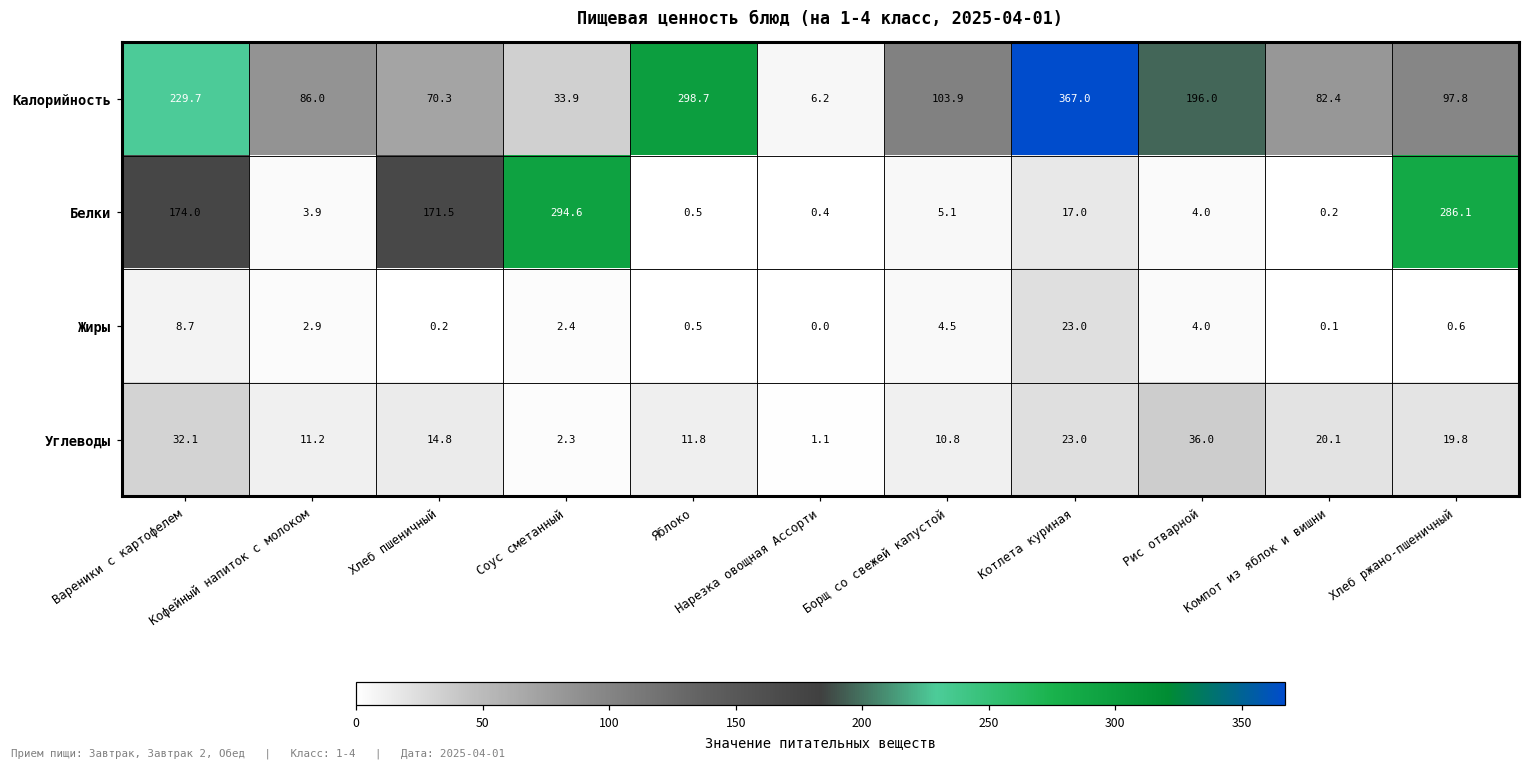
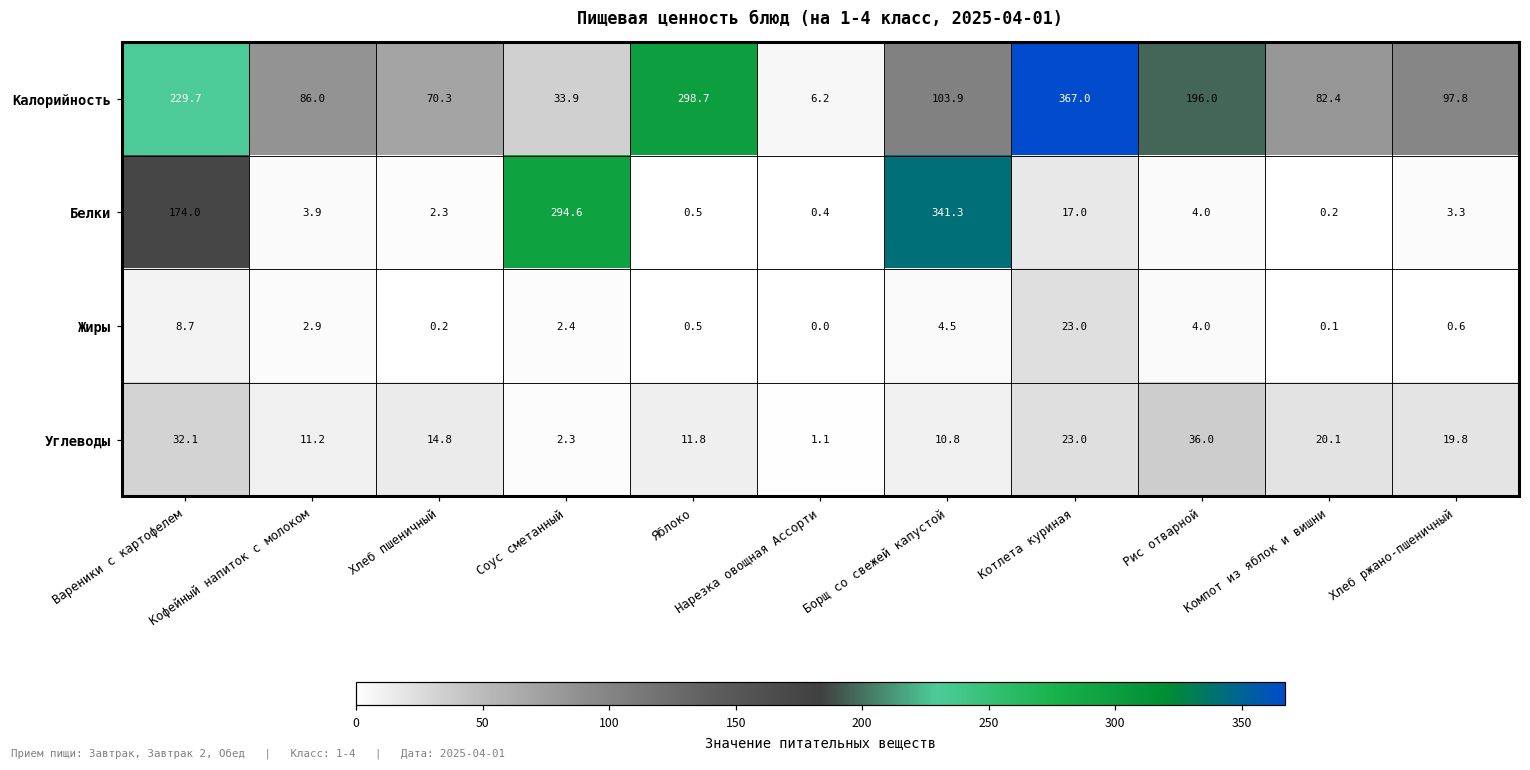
  {
    "Калорийность": {
      "Вареники с картофелем": 229.7,
      "Кофейный напиток с молоком": 86.0,
      "Хлеб пшеничный": 70.3,
      "Соус сметанный": 33.9,
      "Яблоко": 298.7,
      "Нарезка овощная Ассорти": 6.2,
      "Борщ со свежей капустой": 103.9,
      "Котлета куриная": 367.0,
      "Рис отварной": 196.0,
      "Компот из яблок и вишни": 82.4,
      "Хлеб ржано-пшеничный": 97.8
    },
    "Белки": {
      "Вареники с картофелем": 174.0,
      "Кофейный напиток с молоком": 3.9,
-     "Хлеб пшеничный": 171.5,
+     "Хлеб пшеничный": 2.3,
      "Соус сметанный": 294.6,
      "Яблоко": 0.5,
      "Нарезка овощная Ассорти": 0.4,
-     "Борщ со свежей капустой": 5.1,
+     "Борщ со свежей капустой": 341.3,
      "Котлета куриная": 17.0,
      "Рис отварной": 4.0,
      "Компот из яблок и вишни": 0.2,
-     "Хлеб ржано-пшеничный": 286.1
+     "Хлеб ржано-пшеничный": 3.3
    },
    "Жиры": {
      "Вареники с картофелем": 8.7,
      "Кофейный напиток с молоком": 2.9,
      "Хлеб пшеничный": 0.2,
      "Соус сметанный": 2.4,
      "Яблоко": 0.5,
      "Нарезка овощная Ассорти": 0.0,
      "Борщ со свежей капустой": 4.5,
      "Котлета куриная": 23.0,
      "Рис отварной": 4.0,
      "Компот из яблок и вишни": 0.1,
      "Хлеб ржано-пшеничный": 0.6
    },
    "Углеводы": {
      "Вареники с картофелем": 32.1,
      "Кофейный напиток с молоком": 11.2,
      "Хлеб пшеничный": 14.8,
      "Соус сметанный": 2.3,
      "Яблоко": 11.8,
      "Нарезка овощная Ассорти": 1.1,
      "Борщ со свежей капустой": 10.8,
      "Котлета куриная": 23.0,
      "Рис отварной": 36.0,
      "Компот из яблок и вишни": 20.1,
      "Хлеб ржано-пшеничный": 19.8
    }
  }
